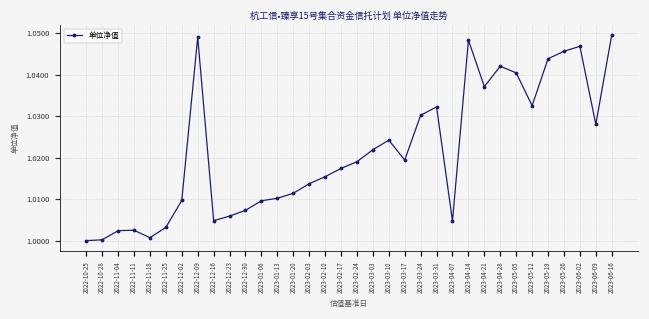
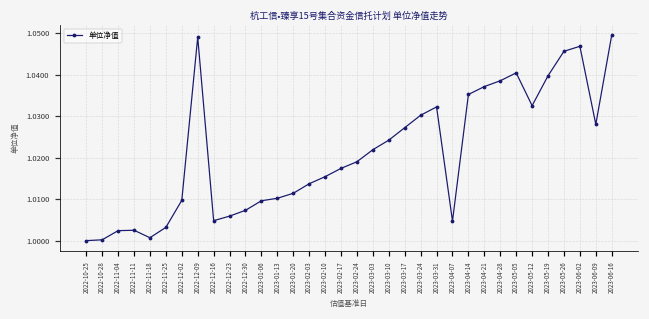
  {
    "2022-10-25": 1.000,
    "2022-10-28": 1.000,
    "2022-11-04": 1.002,
    "2022-11-11": 1.003,
    "2022-11-18": 1.001,
    "2022-11-25": 1.003,
    "2022-12-02": 1.010,
    "2022-12-09": 1.049,
    "2022-12-16": 1.005,
    "2022-12-23": 1.006,
    "2022-12-30": 1.007,
    "2023-01-06": 1.010,
    "2023-01-13": 1.010,
    "2023-01-20": 1.011,
    "2023-02-03": 1.014,
    "2023-02-10": 1.015,
    "2023-02-17": 1.017,
    "2023-02-24": 1.019,
    "2023-03-03": 1.022,
    "2023-03-10": 1.024,
-   "2023-03-17": 1.019,
+   "2023-03-17": 1.027,
    "2023-03-24": 1.030,
    "2023-03-31": 1.032,
    "2023-04-07": 1.005,
-   "2023-04-14": 1.048,
+   "2023-04-14": 1.035,
    "2023-04-21": 1.037,
-   "2023-04-28": 1.042,
+   "2023-04-28": 1.039,
    "2023-05-05": 1.040,
    "2023-05-12": 1.033,
-   "2023-05-19": 1.044,
+   "2023-05-19": 1.040,
    "2023-05-26": 1.046,
    "2023-06-02": 1.047,
    "2023-06-09": 1.028,
    "2023-06-16": 1.050
  }
